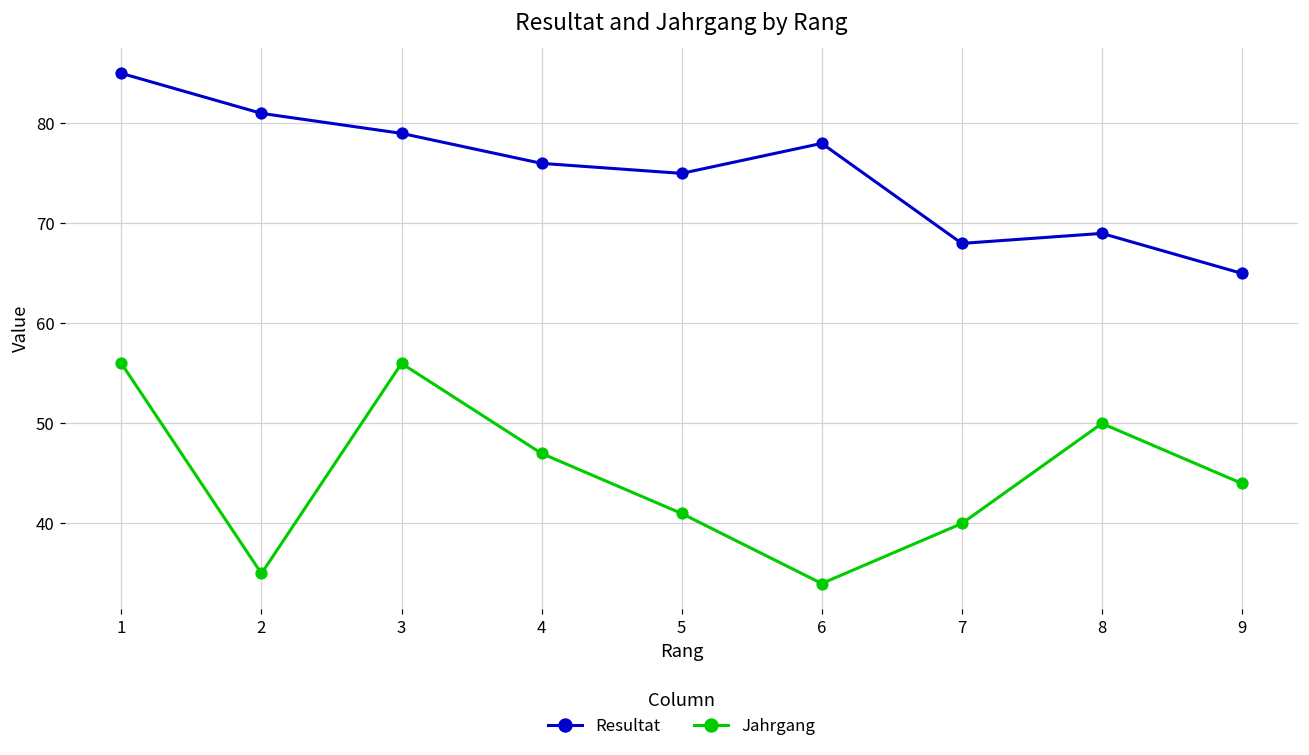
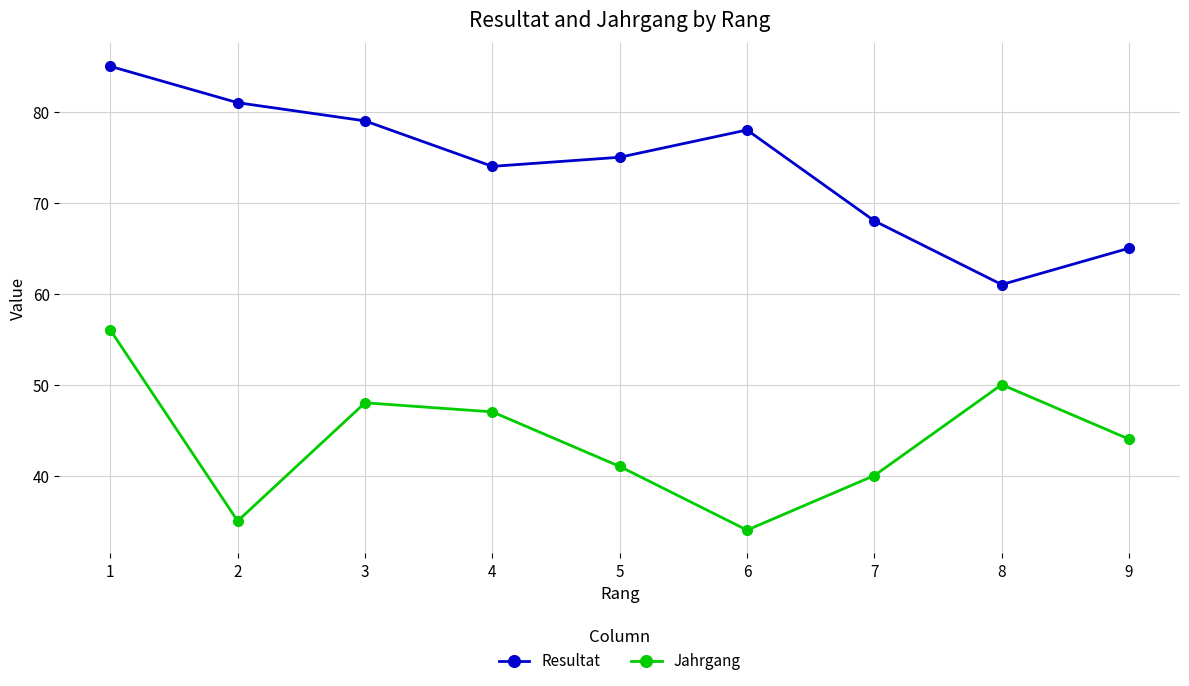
  {
    "Resultat": {
      "1": 85,
      "2": 81,
      "3": 79,
-     "4": 76,
+     "4": 74,
      "5": 75,
      "6": 78,
      "7": 68,
-     "8": 69,
+     "8": 61,
      "9": 65
    },
    "Jahrgang": {
      "1": 56,
      "2": 35,
-     "3": 56,
+     "3": 48,
      "4": 47,
      "5": 41,
      "6": 34,
      "7": 40,
      "8": 50,
      "9": 44
    }
  }
